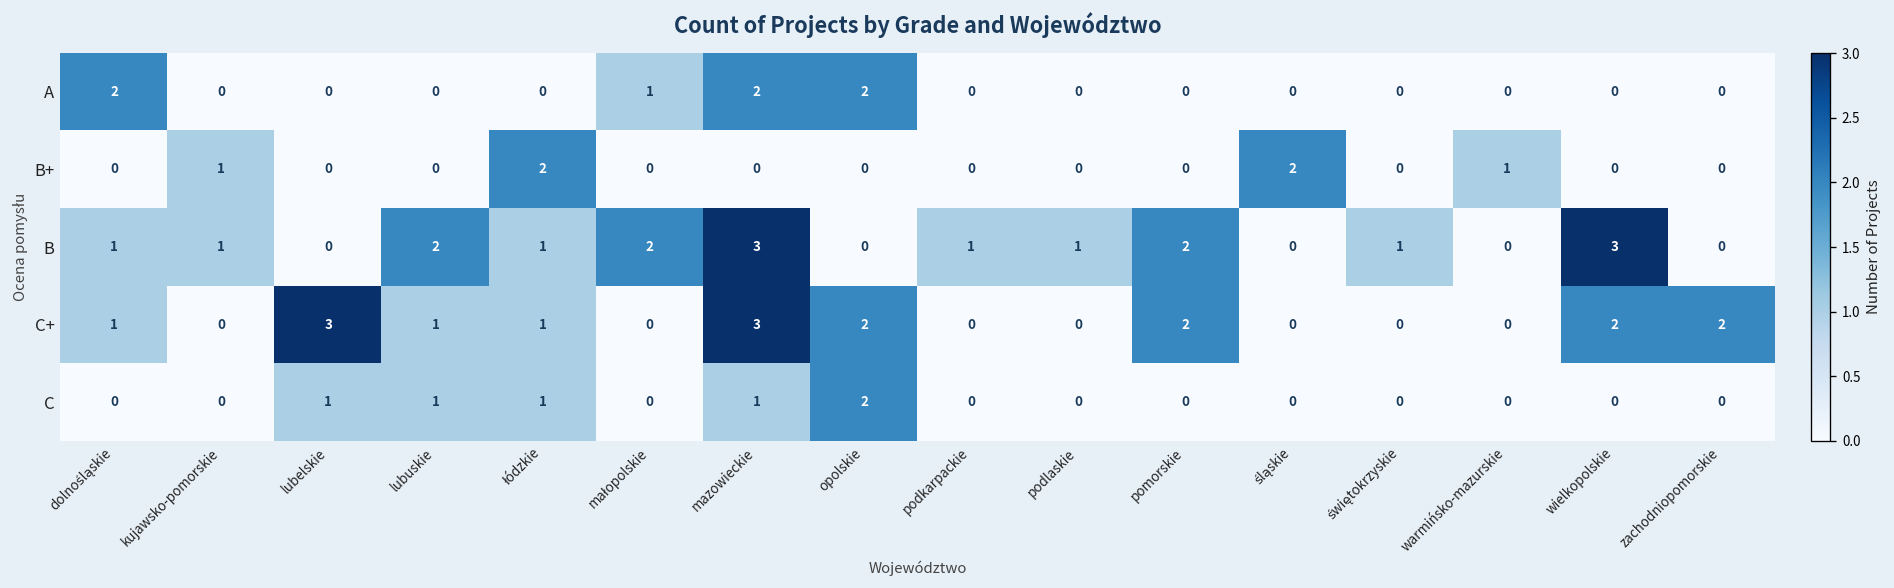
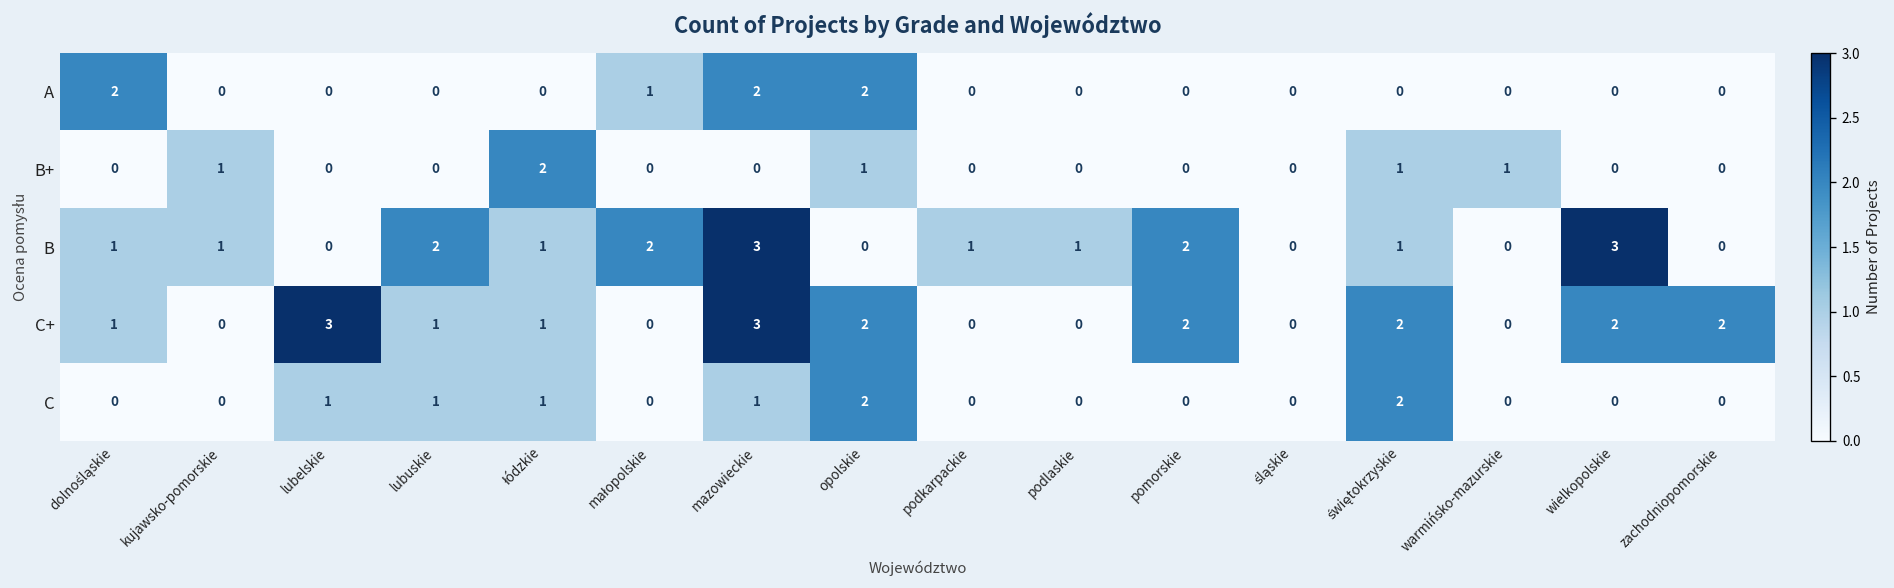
  {
    "A": {
      "dolnośląskie": 2,
      "kujawsko-pomorskie": 0,
      "lubelskie": 0,
      "lubuskie": 0,
      "łódzkie": 0,
      "małopolskie": 1,
      "mazowieckie": 2,
      "opolskie": 2,
      "podkarpackie": 0,
      "podlaskie": 0,
      "pomorskie": 0,
      "śląskie": 0,
      "świętokrzyskie": 0,
      "warmińsko-mazurskie": 0,
      "wielkopolskie": 0,
      "zachodniopomorskie": 0
    },
    "B+": {
      "dolnośląskie": 0,
      "kujawsko-pomorskie": 1,
      "lubelskie": 0,
      "lubuskie": 0,
      "łódzkie": 2,
      "małopolskie": 0,
      "mazowieckie": 0,
-     "opolskie": 0,
+     "opolskie": 1,
      "podkarpackie": 0,
      "podlaskie": 0,
      "pomorskie": 0,
-     "śląskie": 2,
-     "świętokrzyskie": 0,
+     "śląskie": 0,
+     "świętokrzyskie": 1,
      "warmińsko-mazurskie": 1,
      "wielkopolskie": 0,
      "zachodniopomorskie": 0
    },
    "B": {
      "dolnośląskie": 1,
      "kujawsko-pomorskie": 1,
      "lubelskie": 0,
      "lubuskie": 2,
      "łódzkie": 1,
      "małopolskie": 2,
      "mazowieckie": 3,
      "opolskie": 0,
      "podkarpackie": 1,
      "podlaskie": 1,
      "pomorskie": 2,
      "śląskie": 0,
      "świętokrzyskie": 1,
      "warmińsko-mazurskie": 0,
      "wielkopolskie": 3,
      "zachodniopomorskie": 0
    },
    "C+": {
      "dolnośląskie": 1,
      "kujawsko-pomorskie": 0,
      "lubelskie": 3,
      "lubuskie": 1,
      "łódzkie": 1,
      "małopolskie": 0,
      "mazowieckie": 3,
      "opolskie": 2,
      "podkarpackie": 0,
      "podlaskie": 0,
      "pomorskie": 2,
      "śląskie": 0,
-     "świętokrzyskie": 0,
+     "świętokrzyskie": 2,
      "warmińsko-mazurskie": 0,
      "wielkopolskie": 2,
      "zachodniopomorskie": 2
    },
    "C": {
      "dolnośląskie": 0,
      "kujawsko-pomorskie": 0,
      "lubelskie": 1,
      "lubuskie": 1,
      "łódzkie": 1,
      "małopolskie": 0,
      "mazowieckie": 1,
      "opolskie": 2,
      "podkarpackie": 0,
      "podlaskie": 0,
      "pomorskie": 0,
      "śląskie": 0,
-     "świętokrzyskie": 0,
+     "świętokrzyskie": 2,
      "warmińsko-mazurskie": 0,
      "wielkopolskie": 0,
      "zachodniopomorskie": 0
    }
  }
